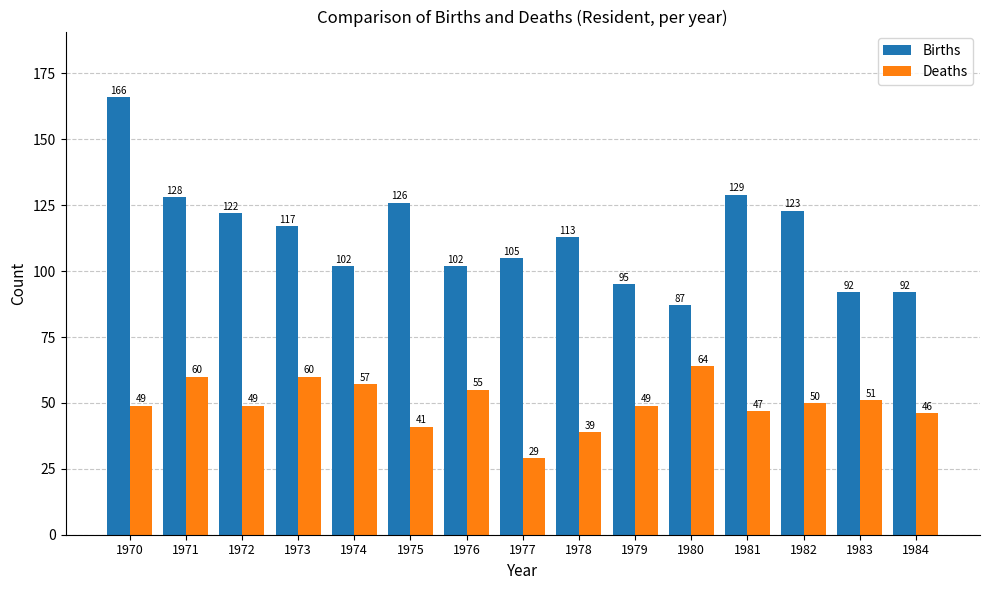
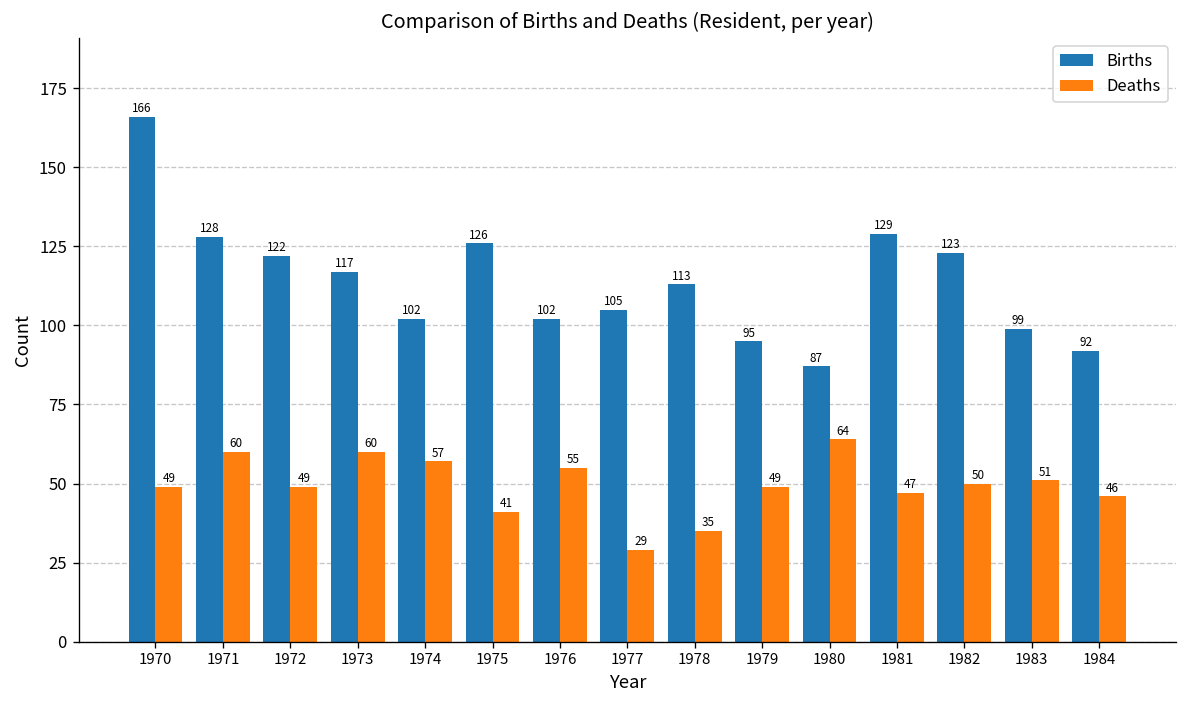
  {
    "Births": {
      "1970": 166,
      "1971": 128,
      "1972": 122,
      "1973": 117,
      "1974": 102,
      "1975": 126,
      "1976": 102,
      "1977": 105,
      "1978": 113,
      "1979": 95,
      "1980": 87,
      "1981": 129,
      "1982": 123,
-     "1983": 92,
+     "1983": 99,
      "1984": 92
    },
    "Deaths": {
      "1970": 49,
      "1971": 60,
      "1972": 49,
      "1973": 60,
      "1974": 57,
      "1975": 41,
      "1976": 55,
      "1977": 29,
-     "1978": 39,
+     "1978": 35,
      "1979": 49,
      "1980": 64,
      "1981": 47,
      "1982": 50,
      "1983": 51,
      "1984": 46
    }
  }
